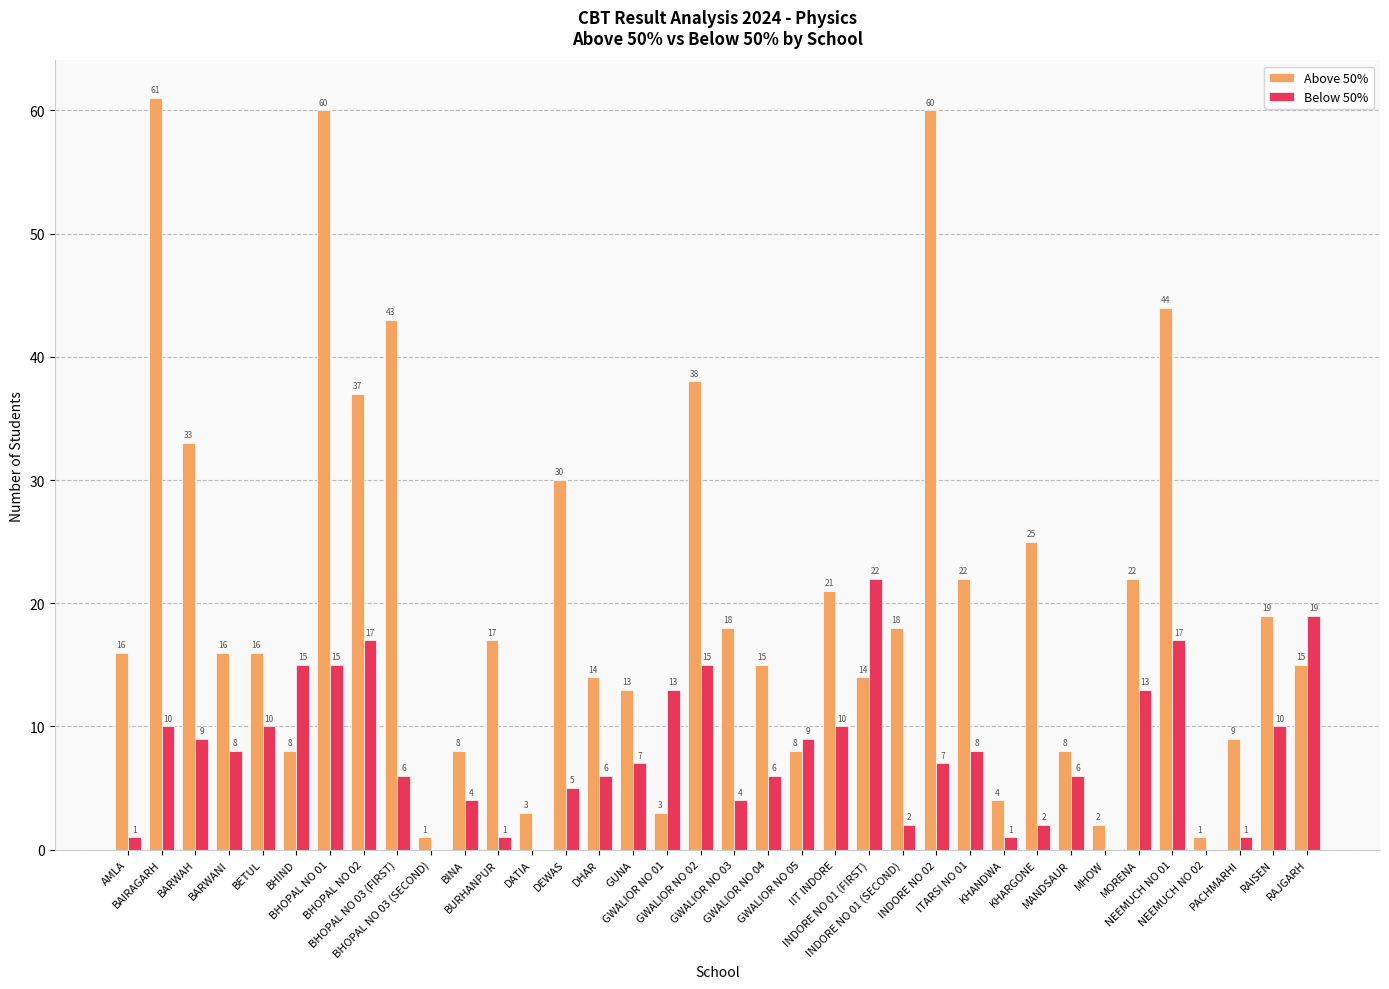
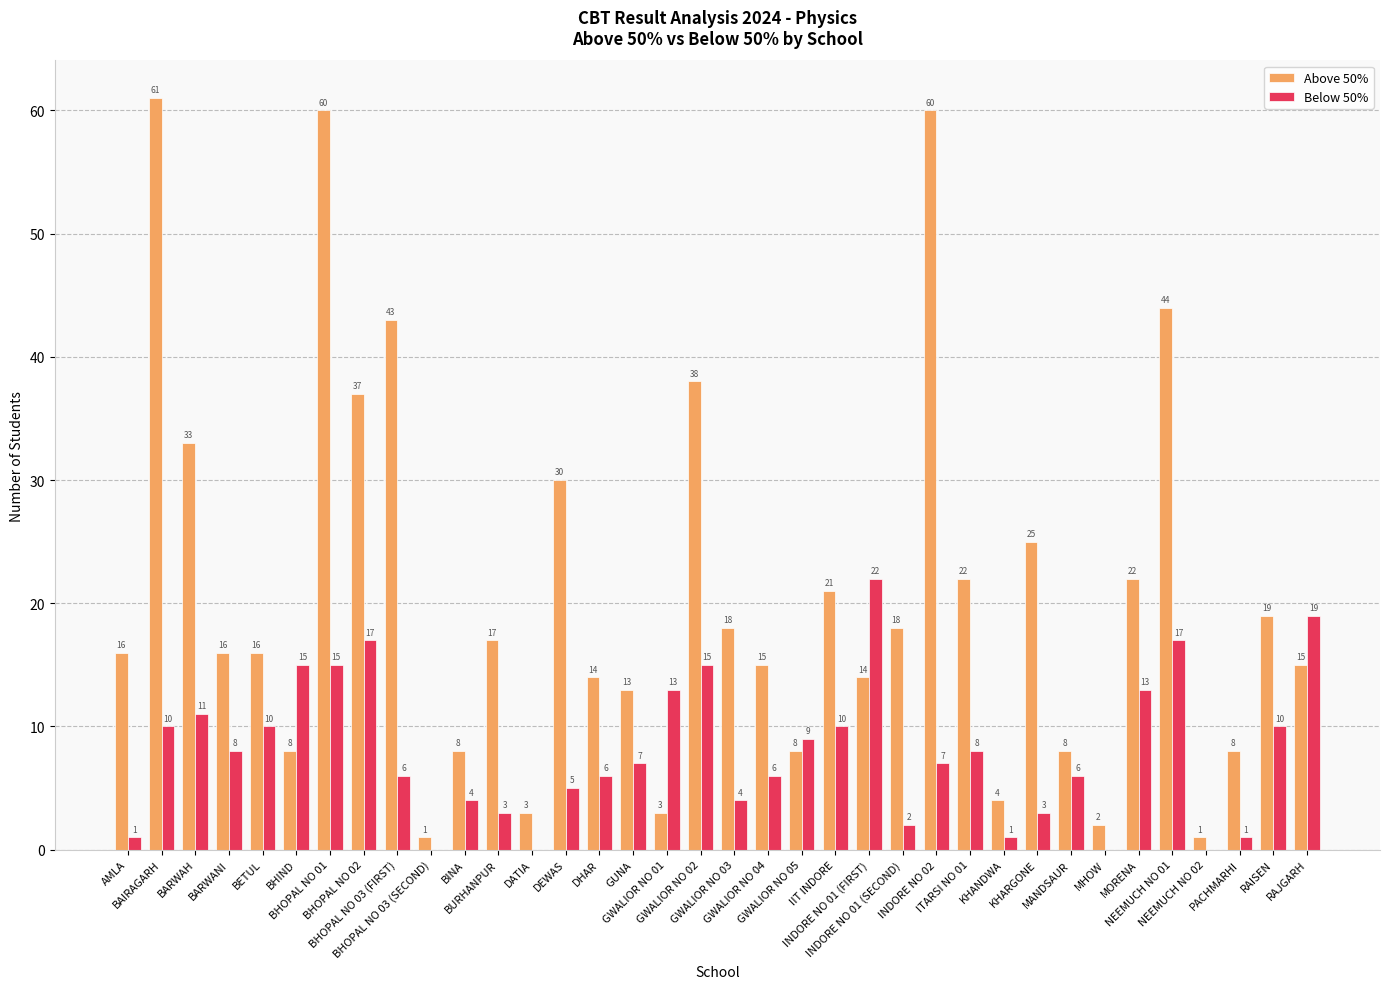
  {
    "Above 50%": {
      "AMLA": 16,
      "BAIRAGARH": 61,
      "BARWAH": 33,
      "BARWANI": 16,
      "BETUL": 16,
      "BHIND": 8,
      "BHOPAL NO 01": 60,
      "BHOPAL NO 02": 37,
      "BHOPAL NO 03 (FIRST)": 43,
      "BHOPAL NO 03 (SECOND)": 1,
      "BINA": 8,
      "BURHANPUR": 17,
      "DATIA": 3,
      "DEWAS": 30,
      "DHAR": 14,
      "GUNA": 13,
      "GWALIOR NO 01": 3,
      "GWALIOR NO 02": 38,
      "GWALIOR NO 03": 18,
      "GWALIOR NO 04": 15,
      "GWALIOR NO 05": 8,
      "IIT INDORE": 21,
      "INDORE NO 01 (FIRST)": 14,
      "INDORE NO 01 (SECOND)": 18,
      "INDORE NO 02": 60,
      "ITARSI NO 01": 22,
      "KHANDWA": 4,
      "KHARGONE": 25,
      "MANDSAUR": 8,
      "MHOW": 2,
      "MORENA": 22,
      "NEEMUCH NO 01": 44,
      "NEEMUCH NO 02": 1,
-     "PACHMARHI": 9,
+     "PACHMARHI": 8,
      "RAISEN": 19,
      "RAJGARH": 15
    },
    "Below 50%": {
      "AMLA": 1,
      "BAIRAGARH": 10,
-     "BARWAH": 9,
+     "BARWAH": 11,
      "BARWANI": 8,
      "BETUL": 10,
      "BHIND": 15,
      "BHOPAL NO 01": 15,
      "BHOPAL NO 02": 17,
      "BHOPAL NO 03 (FIRST)": 6,
      "BINA": 4,
-     "BURHANPUR": 1,
+     "BURHANPUR": 3,
      "DEWAS": 5,
      "DHAR": 6,
      "GUNA": 7,
      "GWALIOR NO 01": 13,
      "GWALIOR NO 02": 15,
      "GWALIOR NO 03": 4,
      "GWALIOR NO 04": 6,
      "GWALIOR NO 05": 9,
      "IIT INDORE": 10,
      "INDORE NO 01 (FIRST)": 22,
      "INDORE NO 01 (SECOND)": 2,
      "INDORE NO 02": 7,
      "ITARSI NO 01": 8,
      "KHANDWA": 1,
-     "KHARGONE": 2,
+     "KHARGONE": 3,
      "MANDSAUR": 6,
      "MORENA": 13,
      "NEEMUCH NO 01": 17,
      "PACHMARHI": 1,
      "RAISEN": 10,
      "RAJGARH": 19
    }
  }
